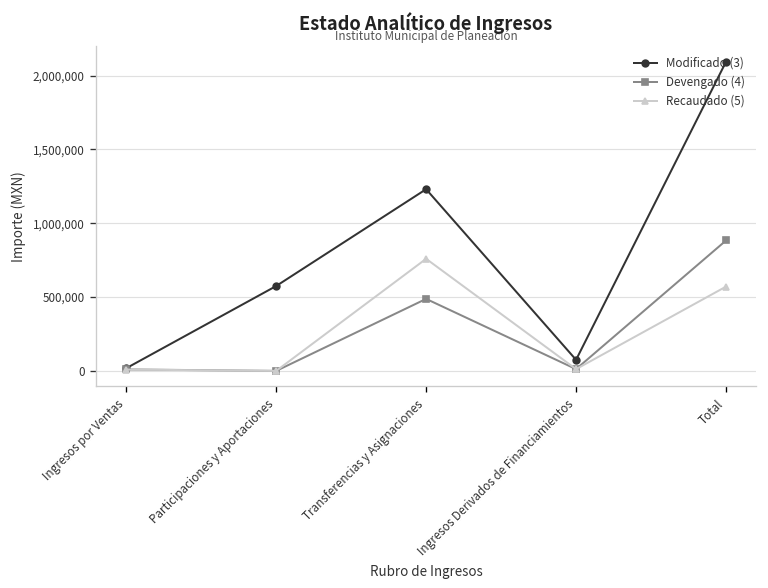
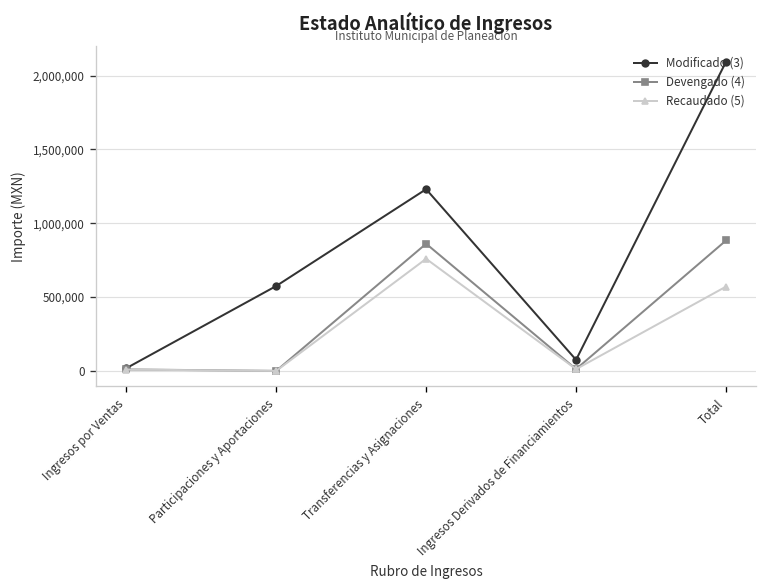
  {
    "Modificado (3)": {
      "Participaciones y Aportaciones": "570,000",
      "Transferencias y Asignaciones": "1,230,000",
      "Ingresos Derivados de Financiamientos": "70,000",
      "Total": "2,090,000"
    },
    "Devengado (4)": {
-     "Transferencias y Asignaciones": "490,000",
+     "Transferencias y Asignaciones": "860,000",
      "Total": "880,000"
    },
    "Recaudado (5)": {
      "Transferencias y Asignaciones": "760,000",
      "Total": "570,000"
    }
  }
